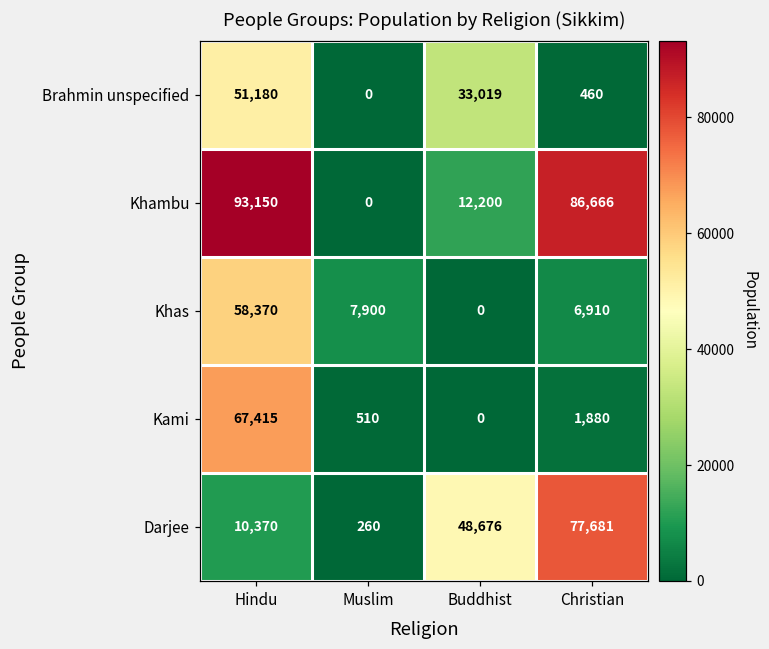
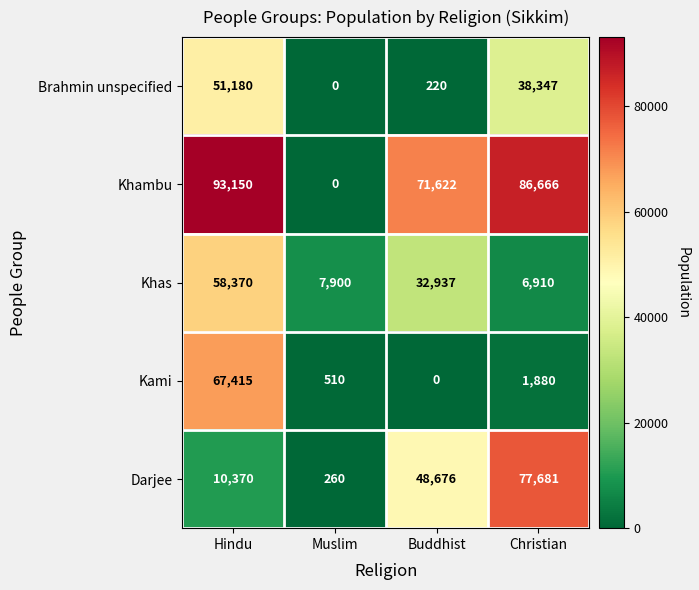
  {
    "Brahmin unspecified": {
      "Hindu": "51,180",
      "Muslim": "0",
-     "Buddhist": "33,019",
-     "Christian": "460"
+     "Buddhist": "220",
+     "Christian": "38,347"
    },
    "Khambu": {
      "Hindu": "93,150",
      "Muslim": "0",
-     "Buddhist": "12,200",
+     "Buddhist": "71,622",
      "Christian": "86,666"
    },
    "Khas": {
      "Hindu": "58,370",
      "Muslim": "7,900",
-     "Buddhist": "0",
+     "Buddhist": "32,937",
      "Christian": "6,910"
    },
    "Kami": {
      "Hindu": "67,415",
      "Muslim": "510",
      "Buddhist": "0",
      "Christian": "1,880"
    },
    "Darjee": {
      "Hindu": "10,370",
      "Muslim": "260",
      "Buddhist": "48,676",
      "Christian": "77,681"
    }
  }
